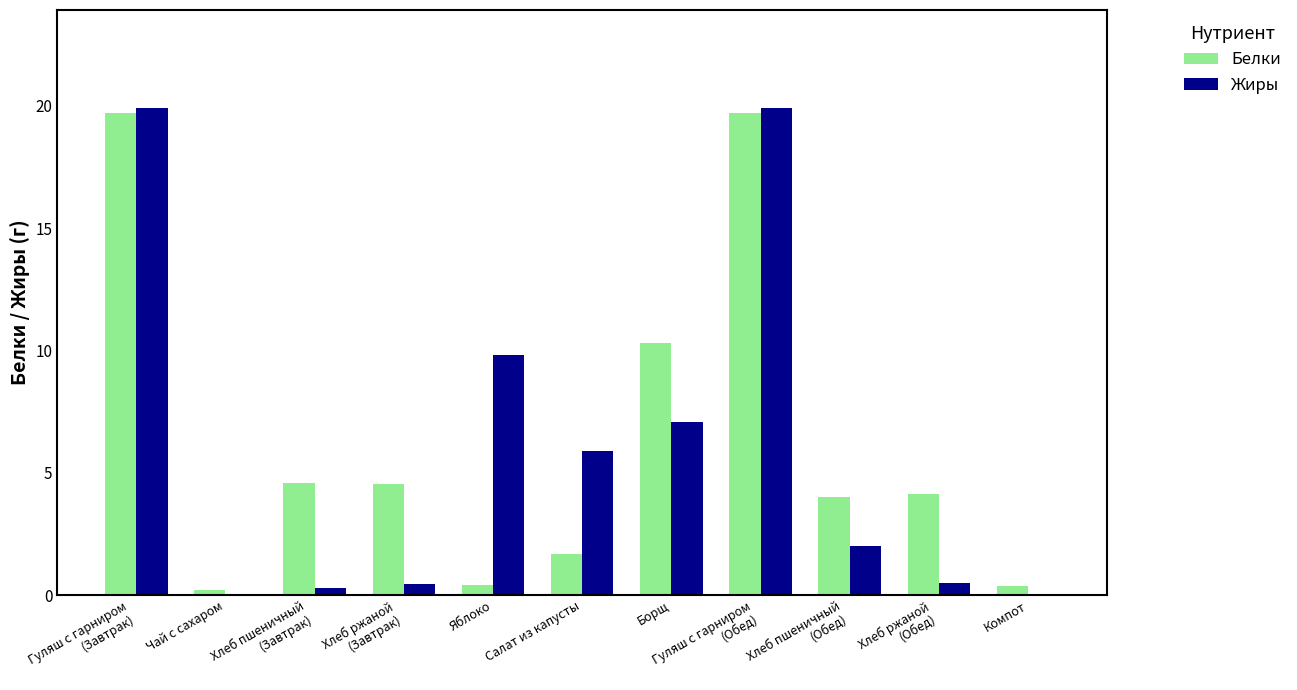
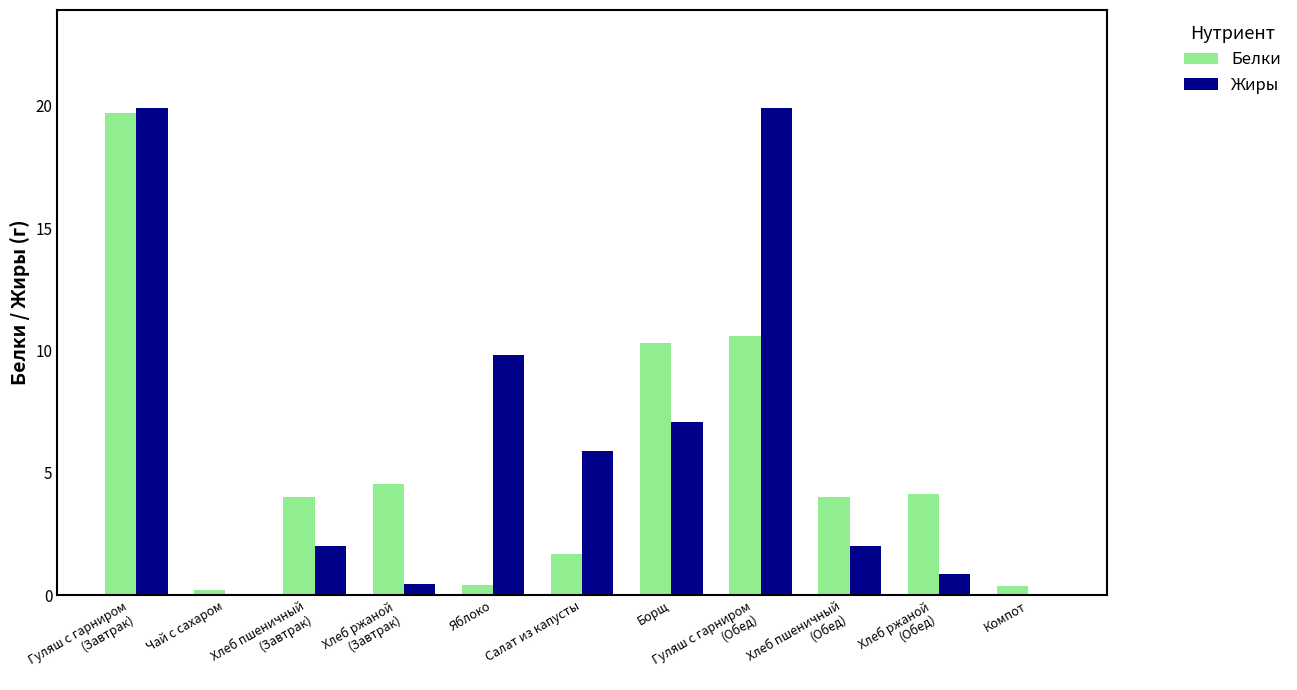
  {
    "Белки": {
      "Гуляш с гарниром (Завтрак)": 19.7,
      "Чай с сахаром": 0.2,
-     "Хлеб пшеничный (Завтрак)": 4.6,
+     "Хлеб пшеничный (Завтрак)": 4.0,
      "Хлеб ржаной (Завтрак)": 4.6,
      "Яблоко": 0.4,
      "Салат из капусты": 1.7,
      "Борщ": 10.3,
-     "Гуляш с гарниром (Обед)": 19.7,
+     "Гуляш с гарниром (Обед)": 10.6,
      "Хлеб пшеничный (Обед)": 4.0,
      "Хлеб ржаной (Обед)": 4.1,
      "Компот": 0.4
    },
    "Жиры": {
      "Гуляш с гарниром (Завтрак)": 19.9,
      "Чай с сахаром": 0.0,
-     "Хлеб пшеничный (Завтрак)": 0.3,
+     "Хлеб пшеничный (Завтрак)": 2.0,
      "Хлеб ржаной (Завтрак)": 0.5,
      "Яблоко": 9.8,
      "Салат из капусты": 5.9,
      "Борщ": 7.1,
      "Гуляш с гарниром (Обед)": 19.9,
      "Хлеб пшеничный (Обед)": 2.0,
-     "Хлеб ржаной (Обед)": 0.5,
+     "Хлеб ржаной (Обед)": 0.9,
      "Компот": 0.0
    }
  }
